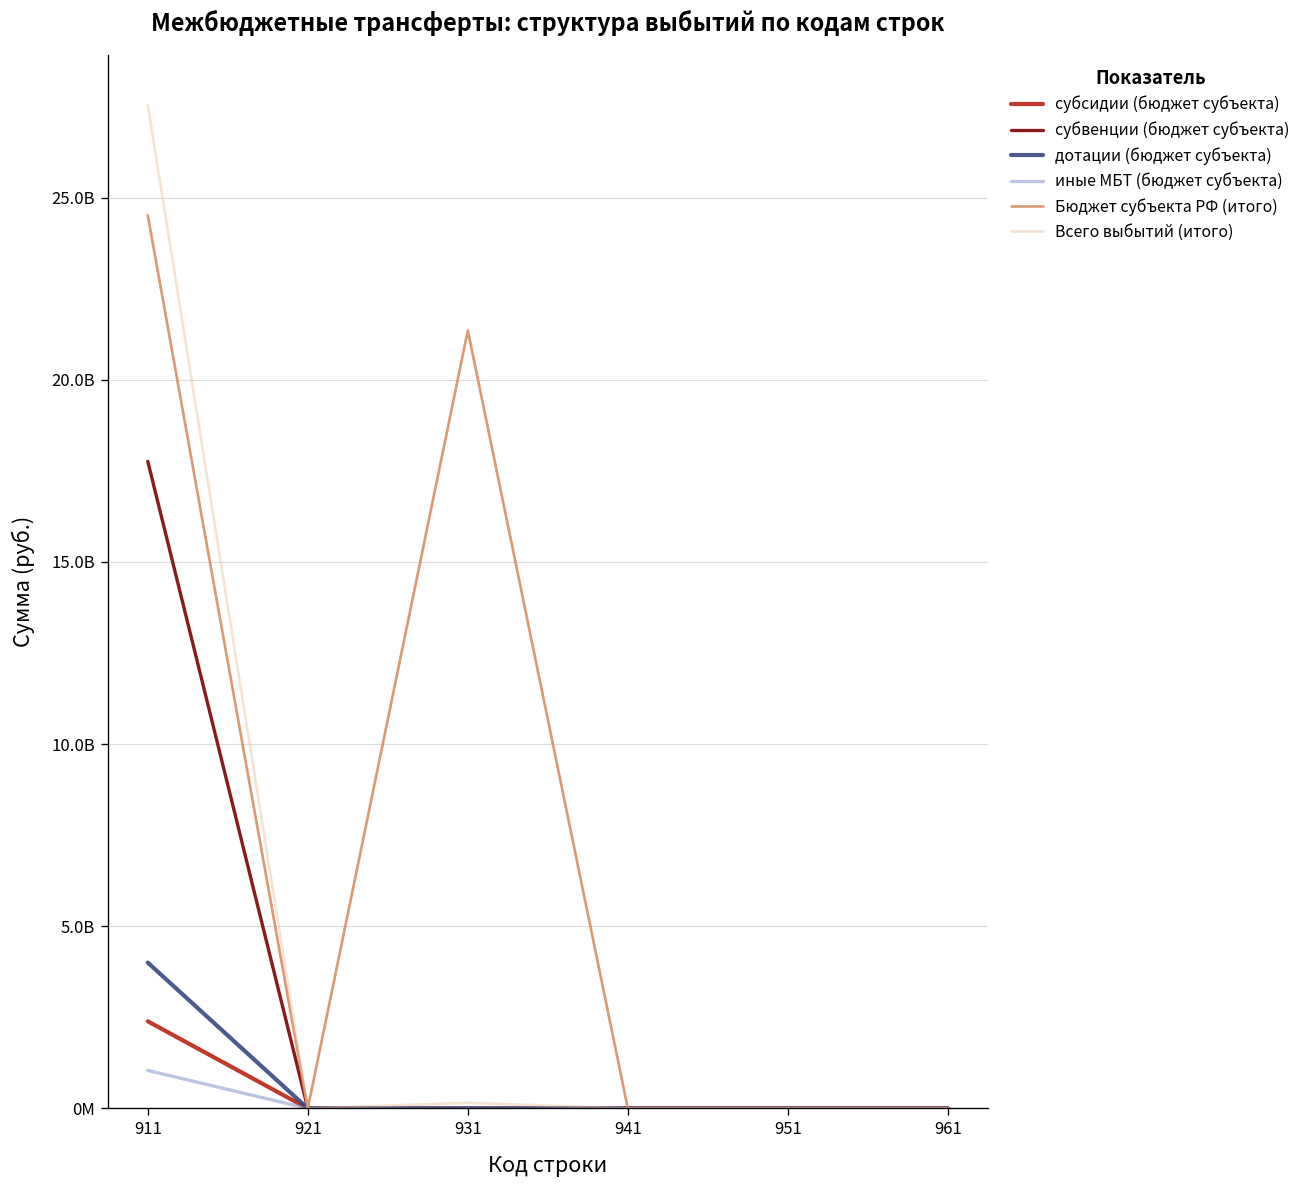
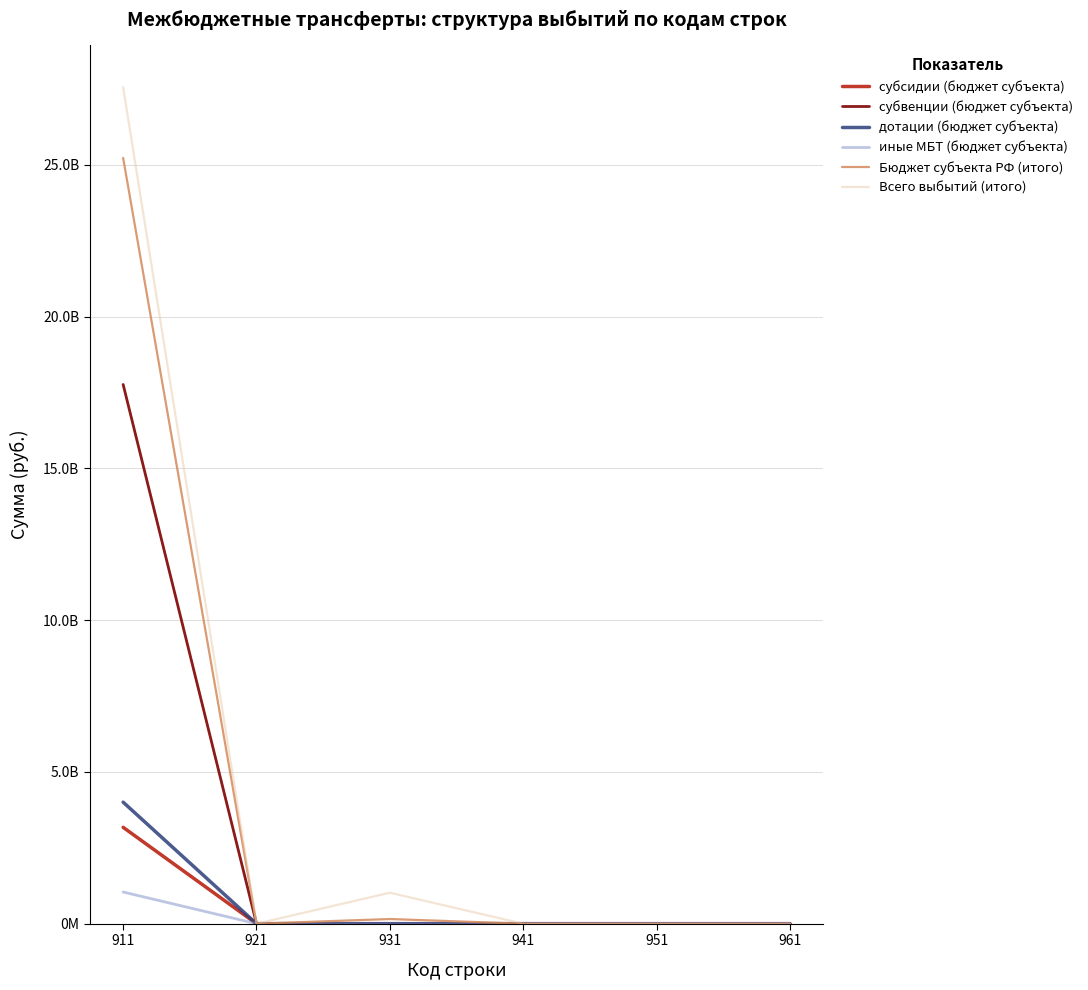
  {
    "субсидии (бюджет субъекта)": {
-     "911": 2400000000
+     "911": 3200000000
    },
    "субвенции (бюджет субъекта)": {
      "911": 17800000000
    },
    "дотации (бюджет субъекта)": {
      "911": 4000000000
    },
    "иные МБТ (бюджет субъекта)": {
      "911": 1000000000
    },
    "Бюджет субъекта РФ (итого)": {
-     "911": 24500000000,
-     "931": 21400000000
+     "911": 25200000000,
+     "931": 200000000
    },
    "Всего выбытий (итого)": {
      "911": 27600000000,
-     "931": 200000000
+     "931": 1000000000
    }
  }
